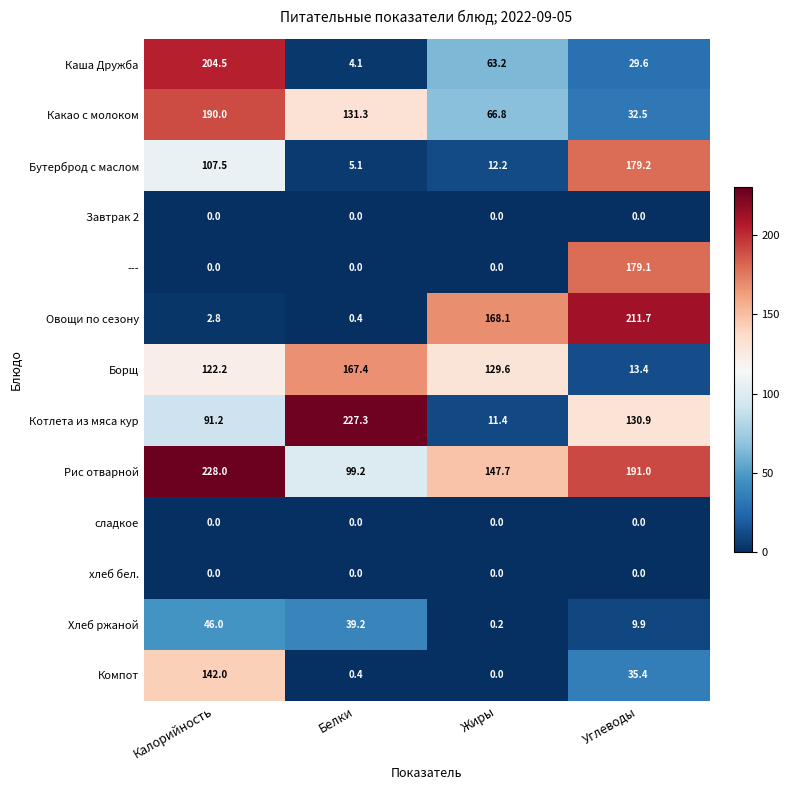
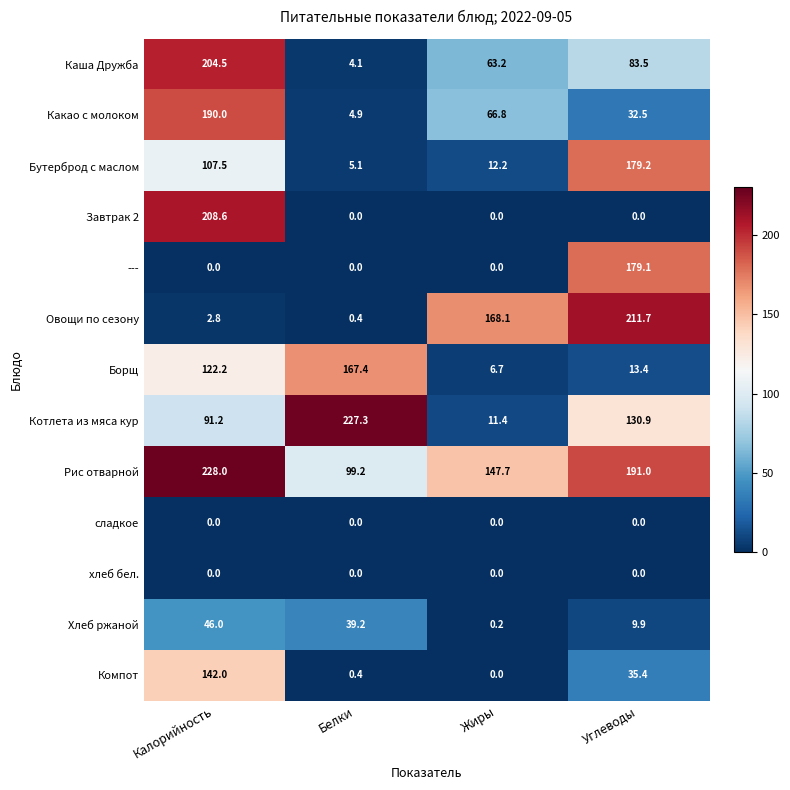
  {
    "Каша Дружба": {
      "Калорийность": 204.5,
      "Белки": 4.1,
      "Жиры": 63.2,
-     "Углеводы": 29.6
+     "Углеводы": 83.5
    },
    "Какао с молоком": {
      "Калорийность": 190.0,
-     "Белки": 131.3,
+     "Белки": 4.9,
      "Жиры": 66.8,
      "Углеводы": 32.5
    },
    "Бутерброд с маслом": {
      "Калорийность": 107.5,
      "Белки": 5.1,
      "Жиры": 12.2,
      "Углеводы": 179.2
    },
    "Завтрак 2": {
-     "Калорийность": 0.0,
+     "Калорийность": 208.6,
      "Белки": 0.0,
      "Жиры": 0.0,
      "Углеводы": 0.0
    },
    "---": {
      "Калорийность": 0.0,
      "Белки": 0.0,
      "Жиры": 0.0,
      "Углеводы": 179.1
    },
    "Овощи по сезону": {
      "Калорийность": 2.8,
      "Белки": 0.4,
      "Жиры": 168.1,
      "Углеводы": 211.7
    },
    "Борщ": {
      "Калорийность": 122.2,
      "Белки": 167.4,
-     "Жиры": 129.6,
+     "Жиры": 6.7,
      "Углеводы": 13.4
    },
    "Котлета из мяса кур": {
      "Калорийность": 91.2,
      "Белки": 227.3,
      "Жиры": 11.4,
      "Углеводы": 130.9
    },
    "Рис отварной": {
      "Калорийность": 228.0,
      "Белки": 99.2,
      "Жиры": 147.7,
      "Углеводы": 191.0
    },
    "сладкое": {
      "Калорийность": 0.0,
      "Белки": 0.0,
      "Жиры": 0.0,
      "Углеводы": 0.0
    },
    "хлеб бел.": {
      "Калорийность": 0.0,
      "Белки": 0.0,
      "Жиры": 0.0,
      "Углеводы": 0.0
    },
    "Хлеб ржаной": {
      "Калорийность": 46.0,
      "Белки": 39.2,
      "Жиры": 0.2,
      "Углеводы": 9.9
    },
    "Компот": {
      "Калорийность": 142.0,
      "Белки": 0.4,
      "Жиры": 0.0,
      "Углеводы": 35.4
    }
  }
